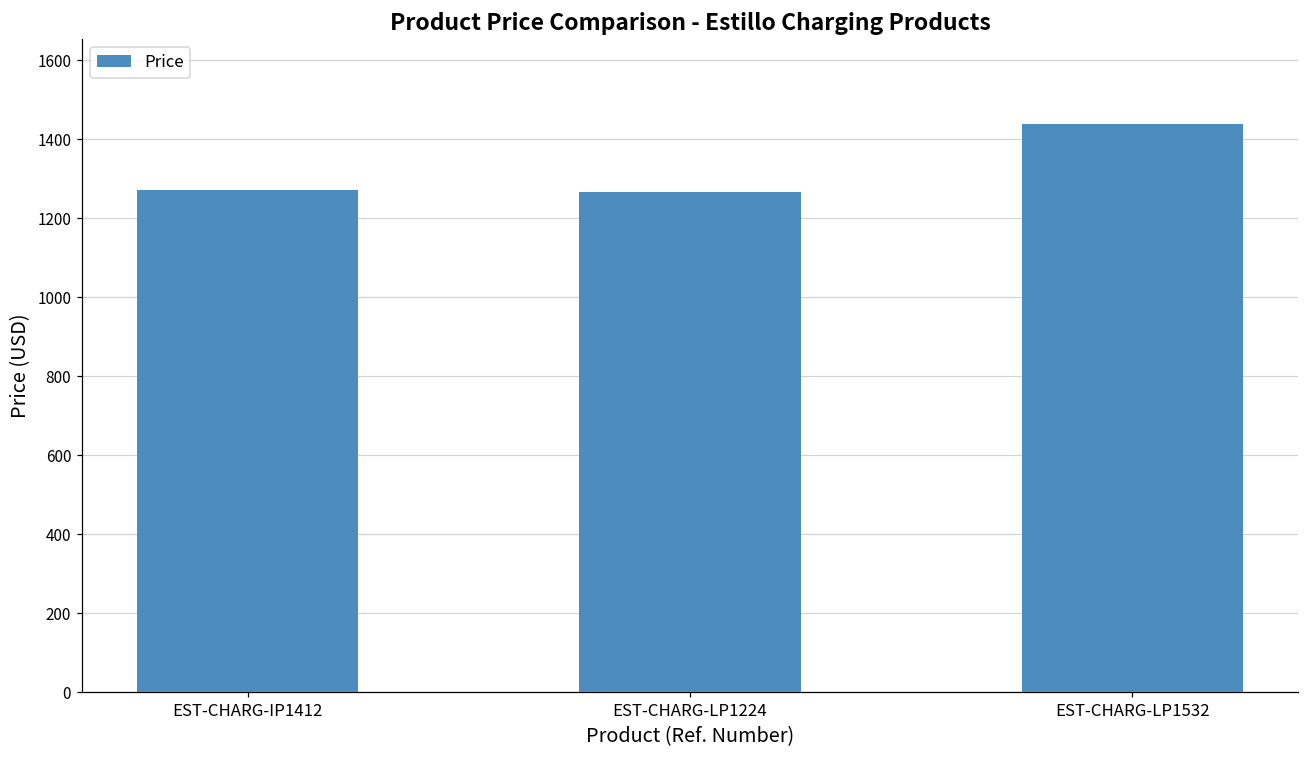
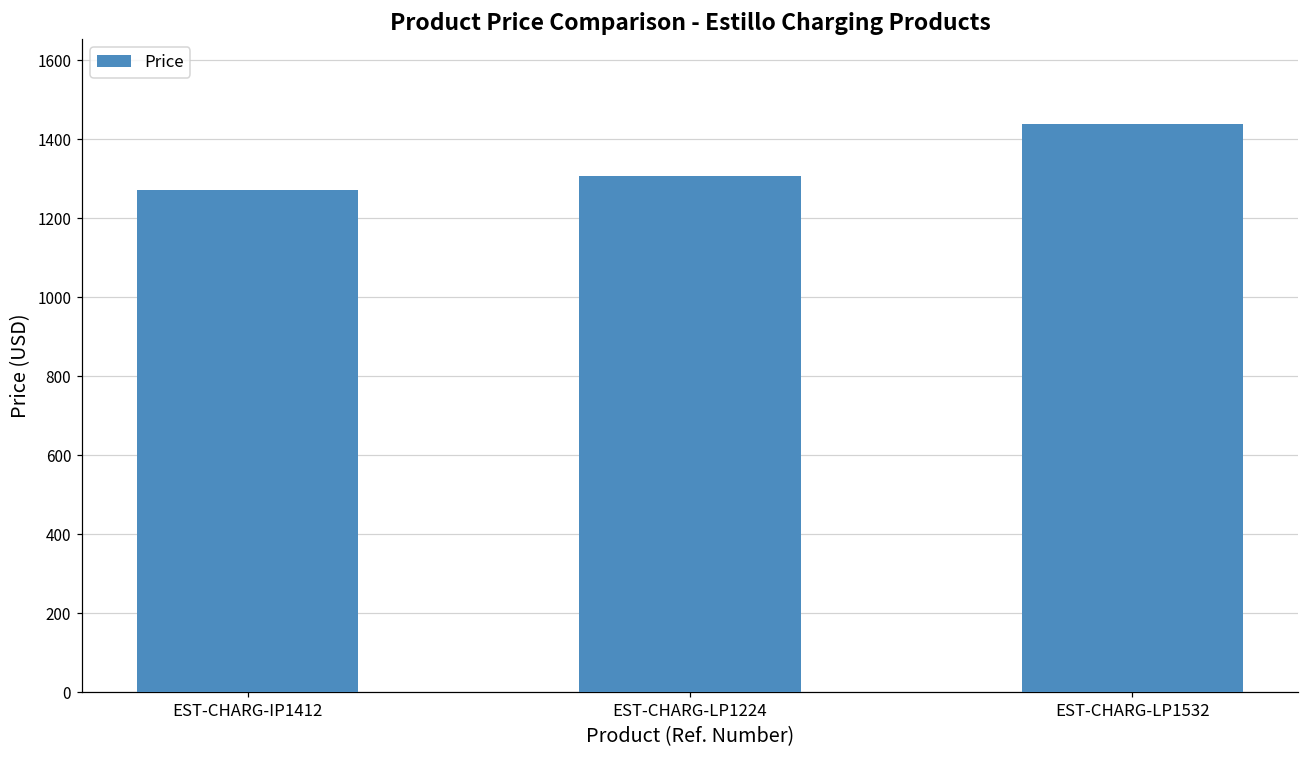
  {
    "EST-CHARG-IP1412": 1270,
-   "EST-CHARG-LP1224": 1270,
+   "EST-CHARG-LP1224": 1310,
    "EST-CHARG-LP1532": 1440
  }
